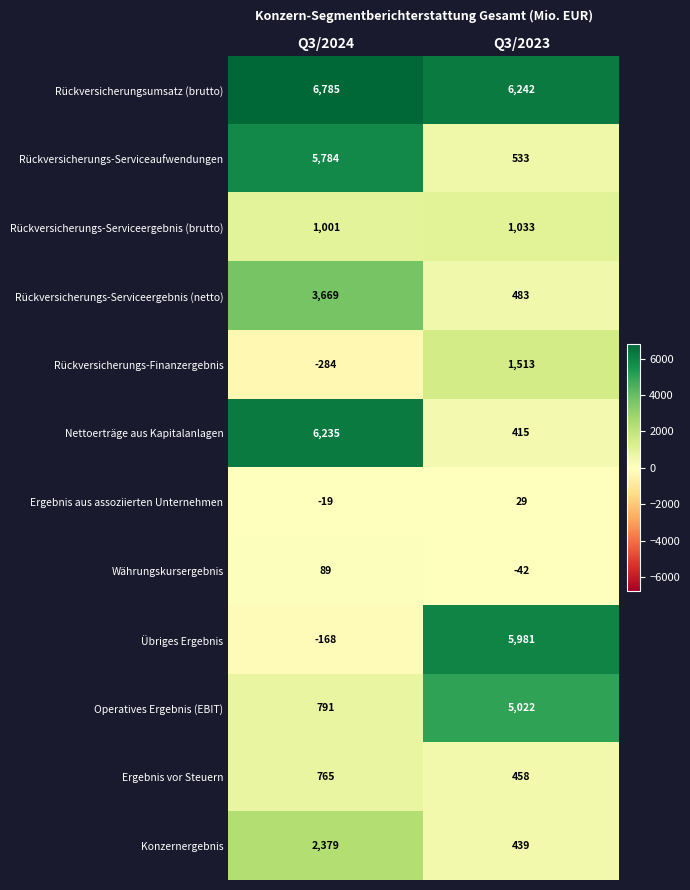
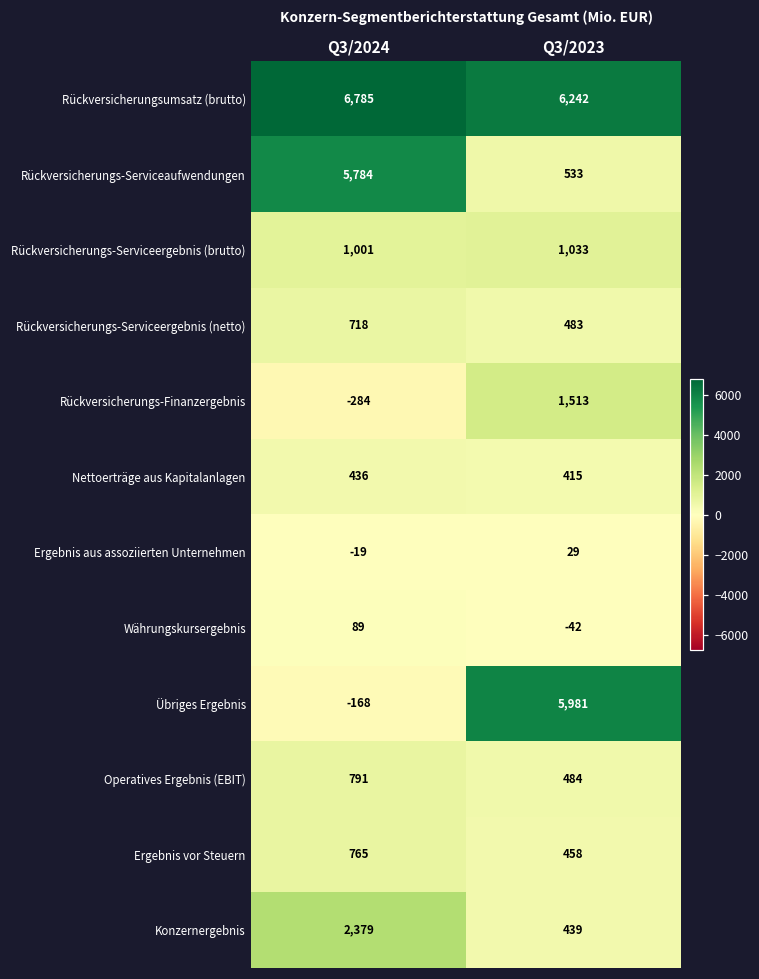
  {
    "Rückversicherungsumsatz (brutto)": {
      "Q3/2024": "6,785",
      "Q3/2023": "6,242"
    },
    "Rückversicherungs-Serviceaufwendungen": {
      "Q3/2024": "5,784",
      "Q3/2023": "533"
    },
    "Rückversicherungs-Serviceergebnis (brutto)": {
      "Q3/2024": "1,001",
      "Q3/2023": "1,033"
    },
    "Rückversicherungs-Serviceergebnis (netto)": {
-     "Q3/2024": "3,669",
+     "Q3/2024": "718",
      "Q3/2023": "483"
    },
    "Rückversicherungs-Finanzergebnis": {
      "Q3/2024": "-284",
      "Q3/2023": "1,513"
    },
    "Nettoerträge aus Kapitalanlagen": {
-     "Q3/2024": "6,235",
+     "Q3/2024": "436",
      "Q3/2023": "415"
    },
    "Ergebnis aus assoziierten Unternehmen": {
      "Q3/2024": "-19",
      "Q3/2023": "29"
    },
    "Währungskursergebnis": {
      "Q3/2024": "89",
      "Q3/2023": "-42"
    },
    "Übriges Ergebnis": {
      "Q3/2024": "-168",
      "Q3/2023": "5,981"
    },
    "Operatives Ergebnis (EBIT)": {
      "Q3/2024": "791",
-     "Q3/2023": "5,022"
+     "Q3/2023": "484"
    },
    "Ergebnis vor Steuern": {
      "Q3/2024": "765",
      "Q3/2023": "458"
    },
    "Konzernergebnis": {
      "Q3/2024": "2,379",
      "Q3/2023": "439"
    }
  }
